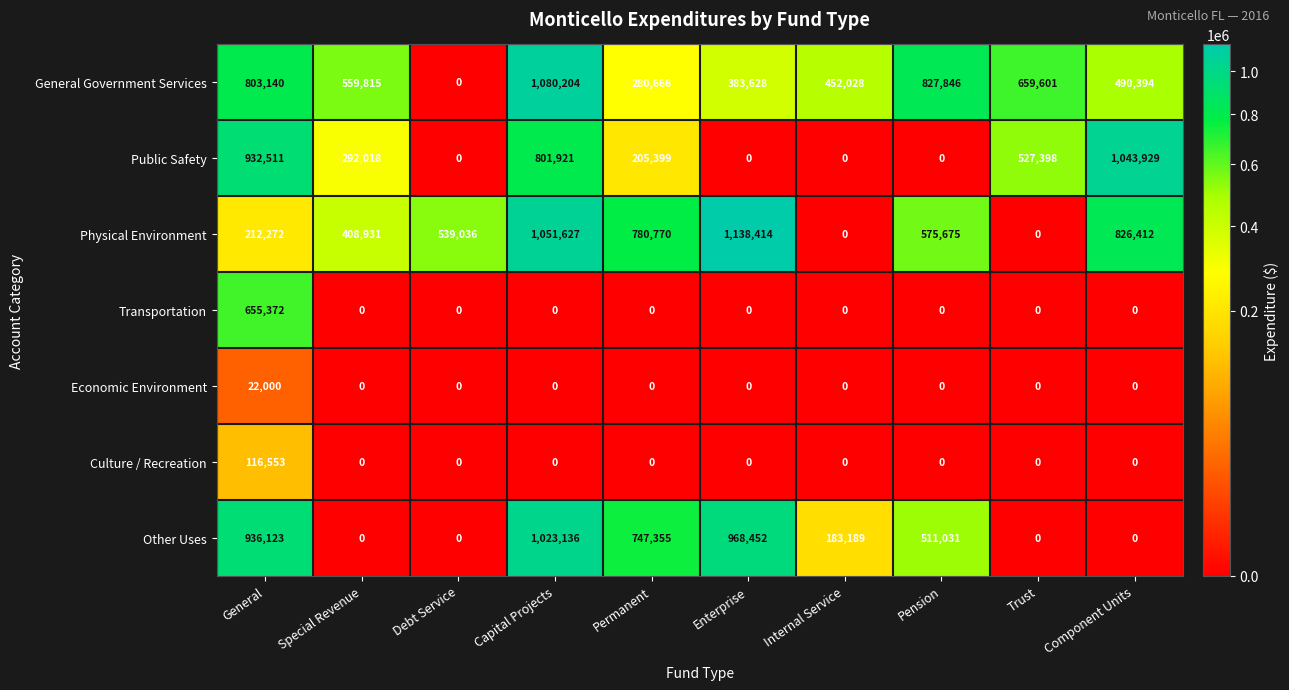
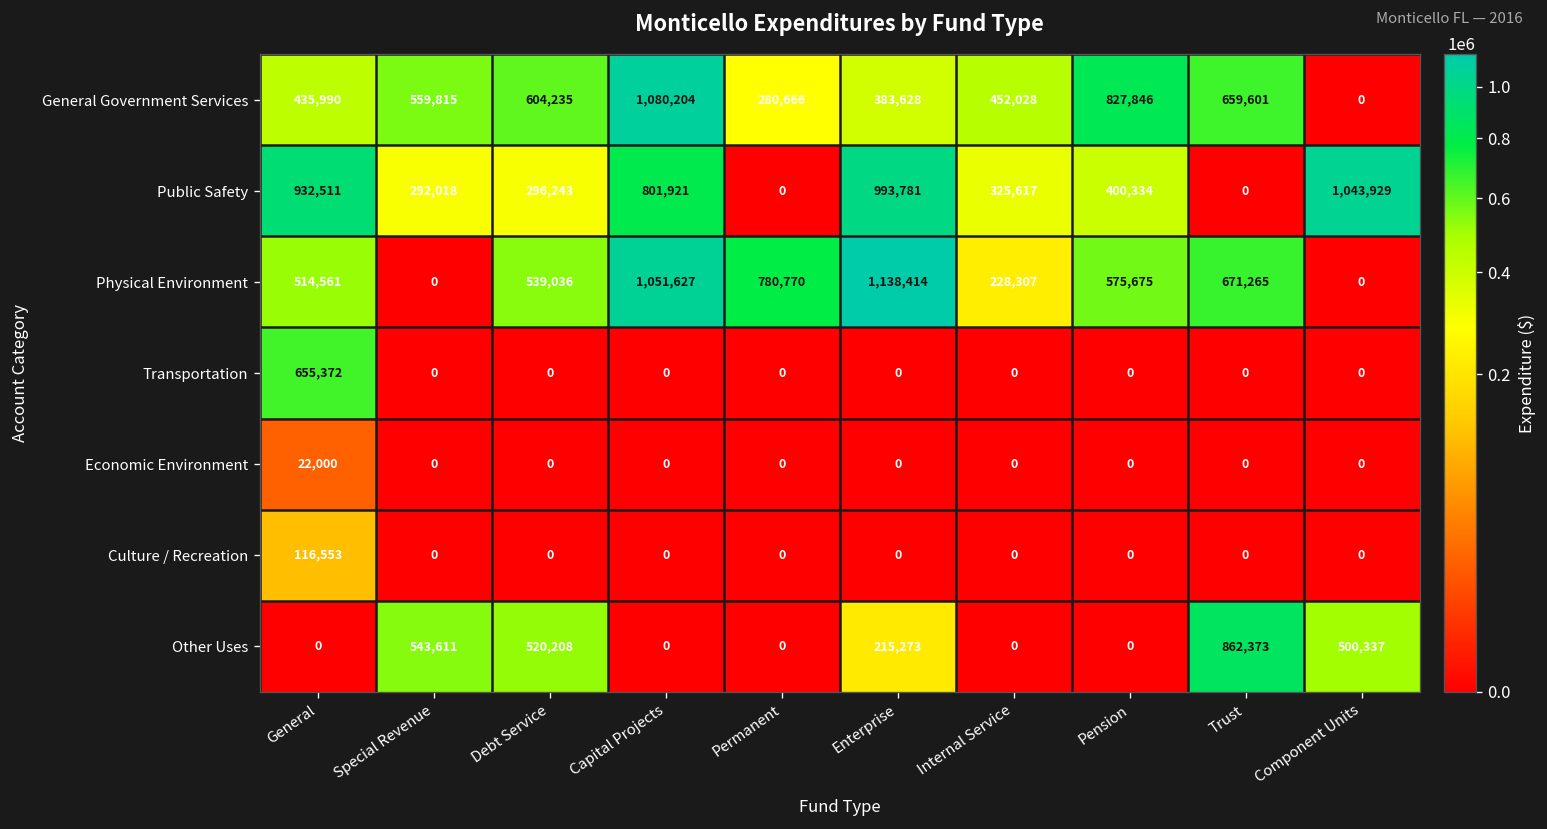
  {
    "General Government Services": {
-     "General": "803,140",
+     "General": "435,990",
      "Special Revenue": "559,815",
-     "Debt Service": "0",
+     "Debt Service": "604,235",
      "Capital Projects": "1,080,204",
      "Permanent": "280,666",
      "Enterprise": "383,628",
      "Internal Service": "452,028",
      "Pension": "827,846",
      "Trust": "659,601",
-     "Component Units": "490,394"
+     "Component Units": "0"
    },
    "Public Safety": {
      "General": "932,511",
      "Special Revenue": "292,018",
-     "Debt Service": "0",
+     "Debt Service": "296,243",
      "Capital Projects": "801,921",
-     "Permanent": "205,399",
-     "Enterprise": "0",
-     "Internal Service": "0",
-     "Pension": "0",
-     "Trust": "527,398",
+     "Permanent": "0",
+     "Enterprise": "993,781",
+     "Internal Service": "325,617",
+     "Pension": "400,334",
+     "Trust": "0",
      "Component Units": "1,043,929"
    },
    "Physical Environment": {
-     "General": "212,272",
-     "Special Revenue": "408,931",
+     "General": "514,561",
+     "Special Revenue": "0",
      "Debt Service": "539,036",
      "Capital Projects": "1,051,627",
      "Permanent": "780,770",
      "Enterprise": "1,138,414",
-     "Internal Service": "0",
+     "Internal Service": "228,307",
      "Pension": "575,675",
-     "Trust": "0",
-     "Component Units": "826,412"
+     "Trust": "671,265",
+     "Component Units": "0"
    },
    "Transportation": {
      "General": "655,372",
      "Special Revenue": "0",
      "Debt Service": "0",
      "Capital Projects": "0",
      "Permanent": "0",
      "Enterprise": "0",
      "Internal Service": "0",
      "Pension": "0",
      "Trust": "0",
      "Component Units": "0"
    },
    "Economic Environment": {
      "General": "22,000",
      "Special Revenue": "0",
      "Debt Service": "0",
      "Capital Projects": "0",
      "Permanent": "0",
      "Enterprise": "0",
      "Internal Service": "0",
      "Pension": "0",
      "Trust": "0",
      "Component Units": "0"
    },
    "Culture / Recreation": {
      "General": "116,553",
      "Special Revenue": "0",
      "Debt Service": "0",
      "Capital Projects": "0",
      "Permanent": "0",
      "Enterprise": "0",
      "Internal Service": "0",
      "Pension": "0",
      "Trust": "0",
      "Component Units": "0"
    },
    "Other Uses": {
-     "General": "936,123",
-     "Special Revenue": "0",
-     "Debt Service": "0",
-     "Capital Projects": "1,023,136",
-     "Permanent": "747,355",
-     "Enterprise": "968,452",
-     "Internal Service": "183,189",
-     "Pension": "511,031",
-     "Trust": "0",
-     "Component Units": "0"
+     "General": "0",
+     "Special Revenue": "543,611",
+     "Debt Service": "520,208",
+     "Capital Projects": "0",
+     "Permanent": "0",
+     "Enterprise": "215,273",
+     "Internal Service": "0",
+     "Pension": "0",
+     "Trust": "862,373",
+     "Component Units": "500,337"
    }
  }
